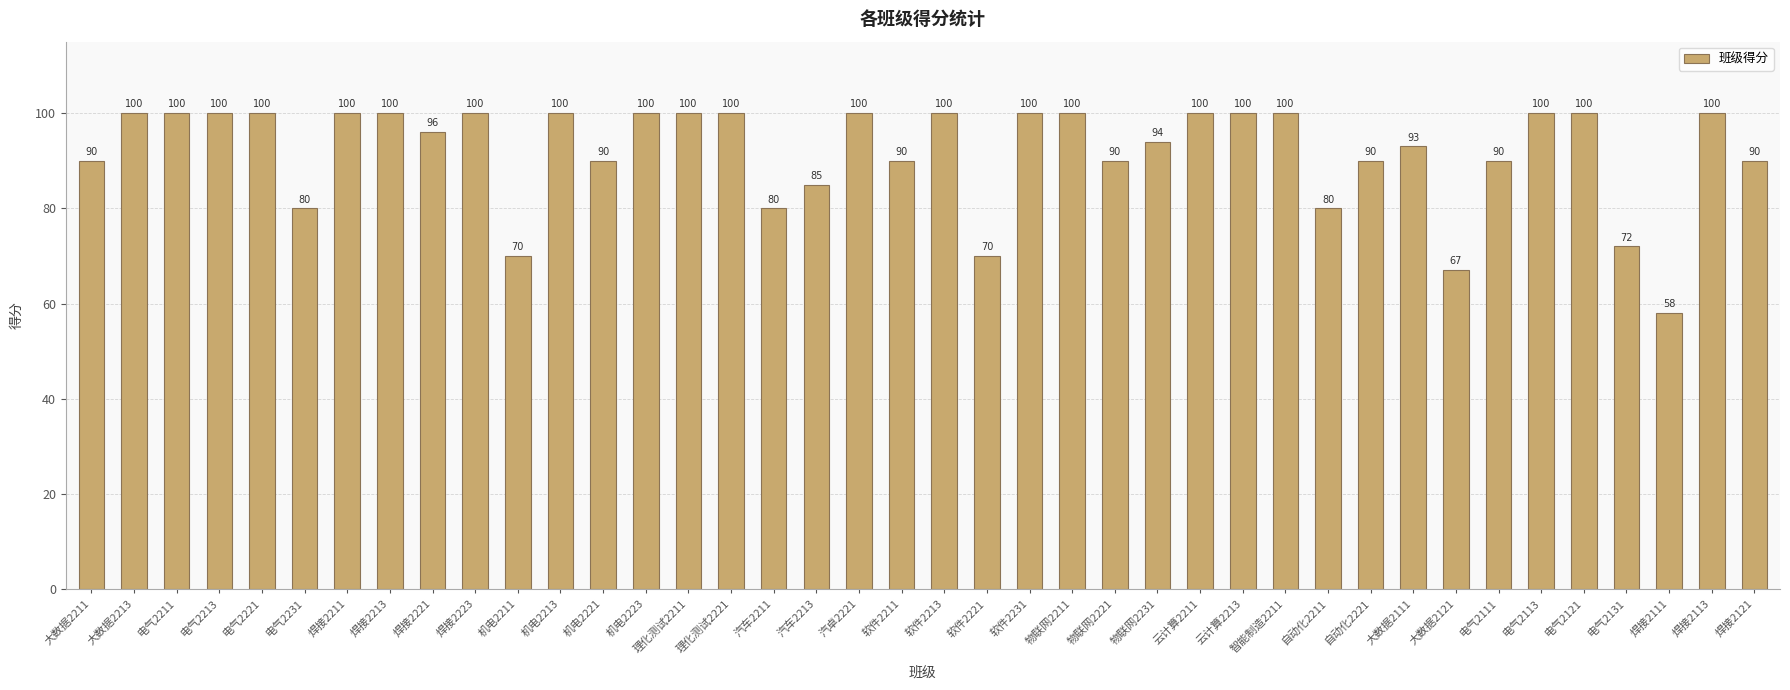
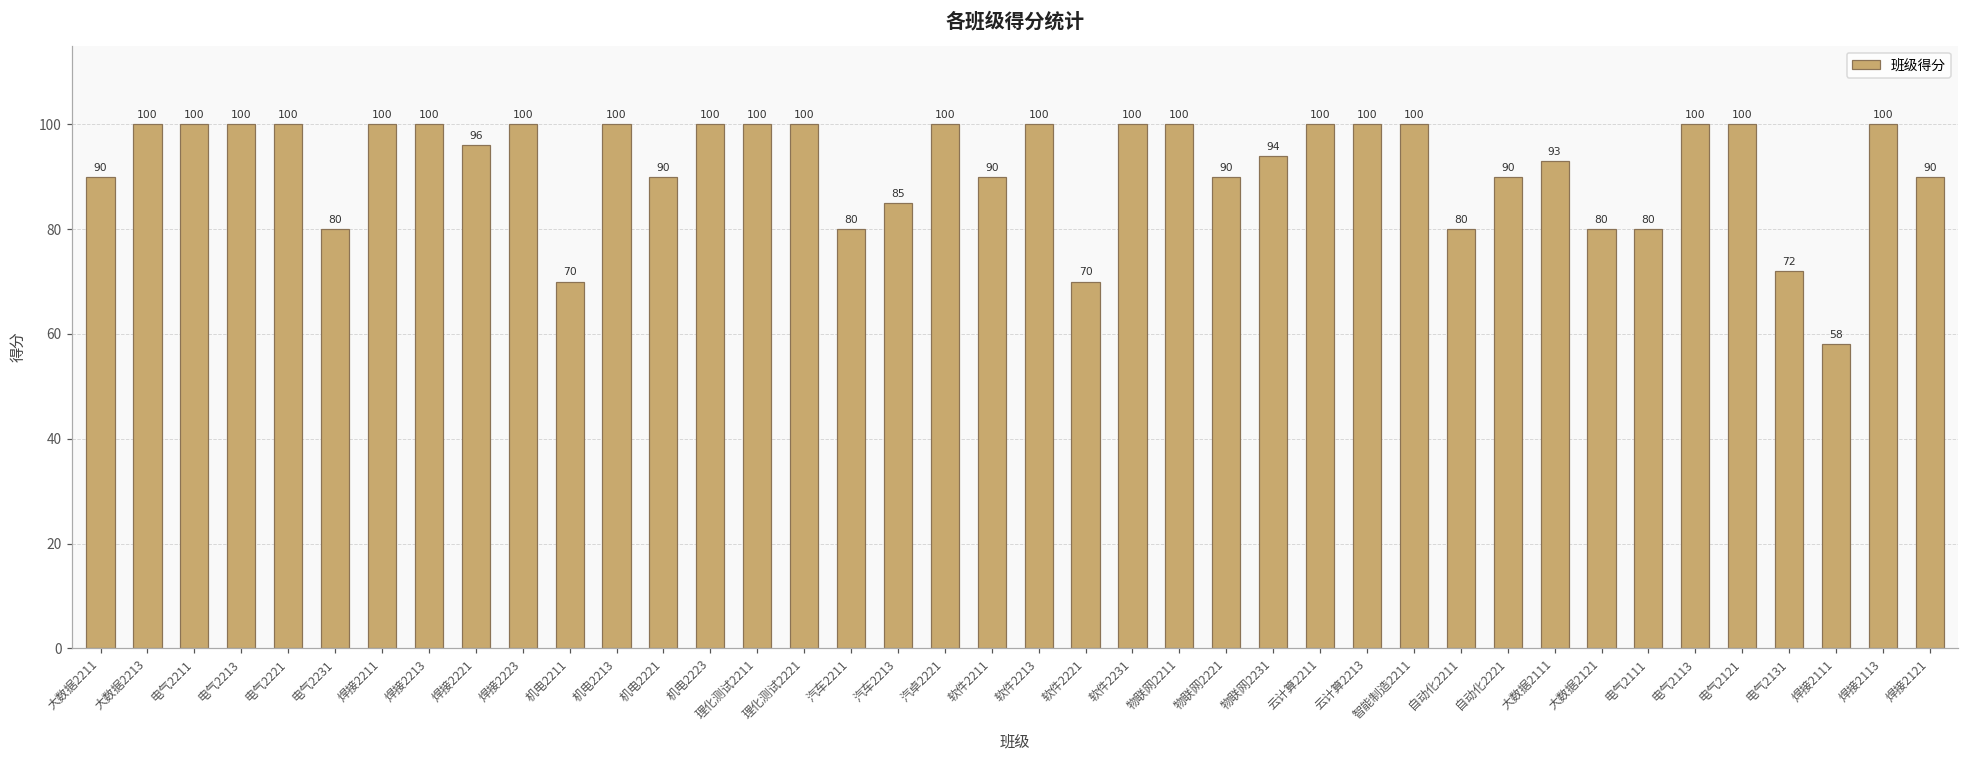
  {
    "大数据2211": 90,
    "大数据2213": 100,
    "电气2211": 100,
    "电气2213": 100,
    "电气2221": 100,
    "电气2231": 80,
    "焊接2211": 100,
    "焊接2213": 100,
    "焊接2221": 96,
    "焊接2223": 100,
    "机电2211": 70,
    "机电2213": 100,
    "机电2221": 90,
    "机电2223": 100,
    "理化测试2211": 100,
    "理化测试2221": 100,
    "汽车2211": 80,
    "汽车2213": 85,
    "汽卓2221": 100,
    "软件2211": 90,
    "软件2213": 100,
    "软件2221": 70,
    "软件2231": 100,
    "物联网2211": 100,
    "物联网2221": 90,
    "物联网2231": 94,
    "云计算2211": 100,
    "云计算2213": 100,
    "智能制造2211": 100,
    "自动化2211": 80,
    "自动化2221": 90,
    "大数据2111": 93,
-   "大数据2121": 67,
-   "电气2111": 90,
+   "大数据2121": 80,
+   "电气2111": 80,
    "电气2113": 100,
    "电气2121": 100,
    "电气2131": 72,
    "焊接2111": 58,
    "焊接2113": 100,
    "焊接2121": 90
  }
